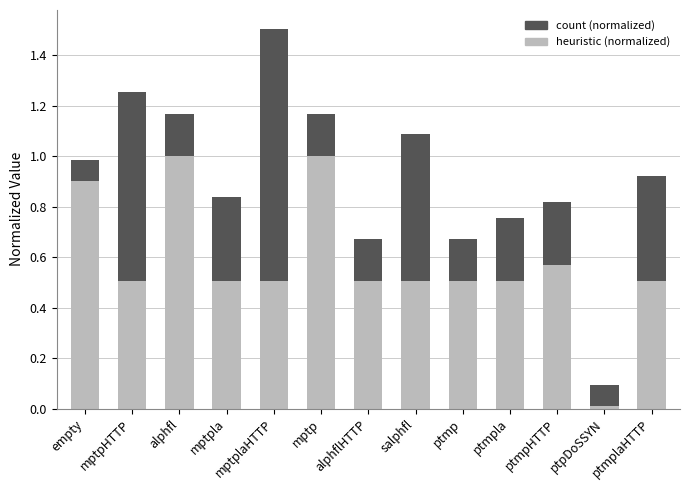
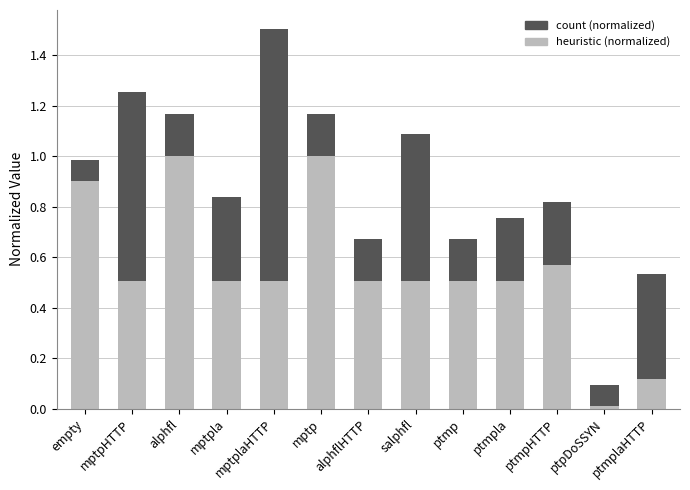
  {
    "heuristic (normalized)": {
      "empty": 0.90,
      "mptpHTTP": 0.50,
      "alphfl": 1.00,
      "mptpla": 0.50,
      "mptplaHTTP": 0.50,
      "mptp": 1.00,
      "alphflHTTP": 0.50,
      "salphfl": 0.50,
      "ptmp": 0.50,
      "ptmpla": 0.50,
      "ptmpHTTP": 0.57,
      "ptpDoSSYN": 0.01,
-     "ptmplaHTTP": 0.50
+     "ptmplaHTTP": 0.12
    },
    "count (normalized)": {
      "empty": 0.08,
      "mptpHTTP": 0.75,
      "alphfl": 0.17,
      "mptpla": 0.33,
      "mptplaHTTP": 1.00,
      "mptp": 0.17,
      "alphflHTTP": 0.17,
      "salphfl": 0.58,
      "ptmp": 0.17,
      "ptmpla": 0.25,
      "ptmpHTTP": 0.25,
      "ptpDoSSYN": 0.08,
      "ptmplaHTTP": 0.42
    }
  }
